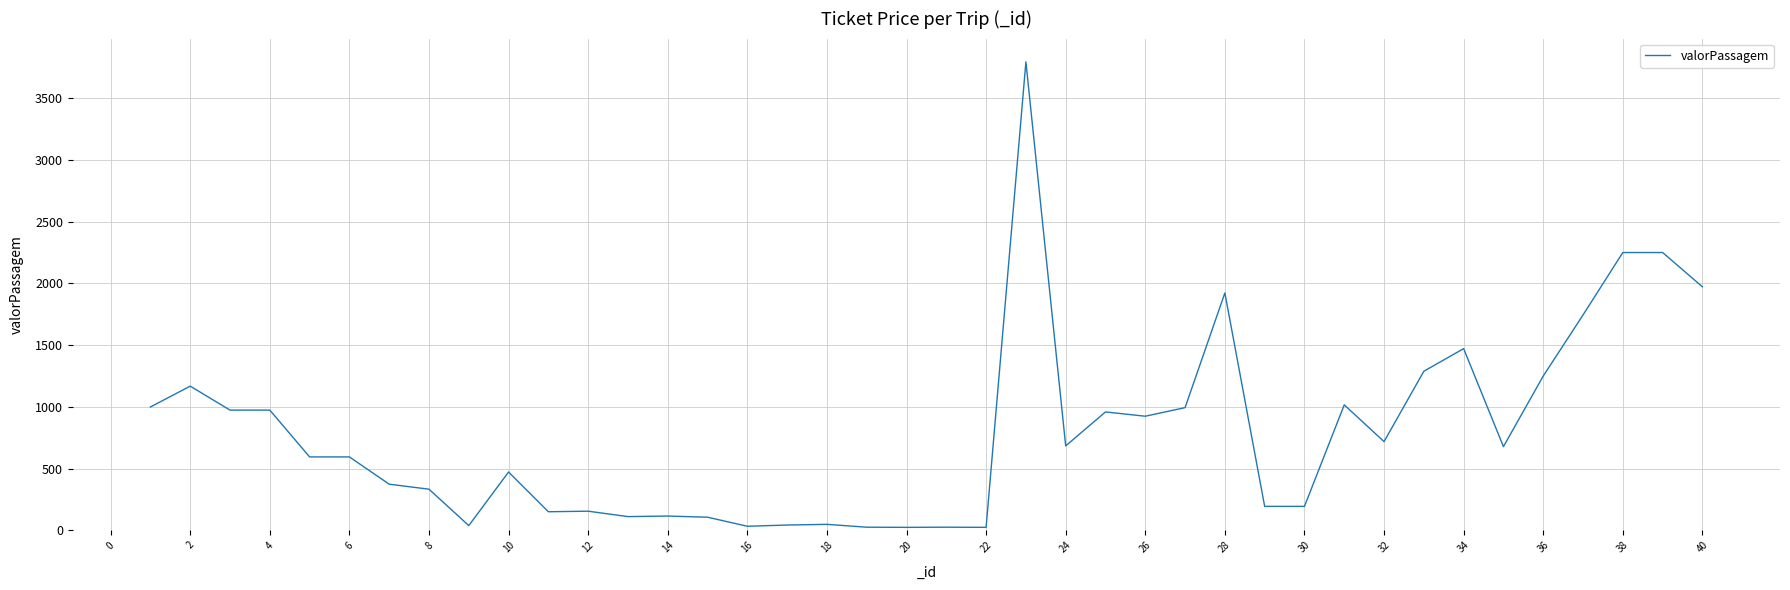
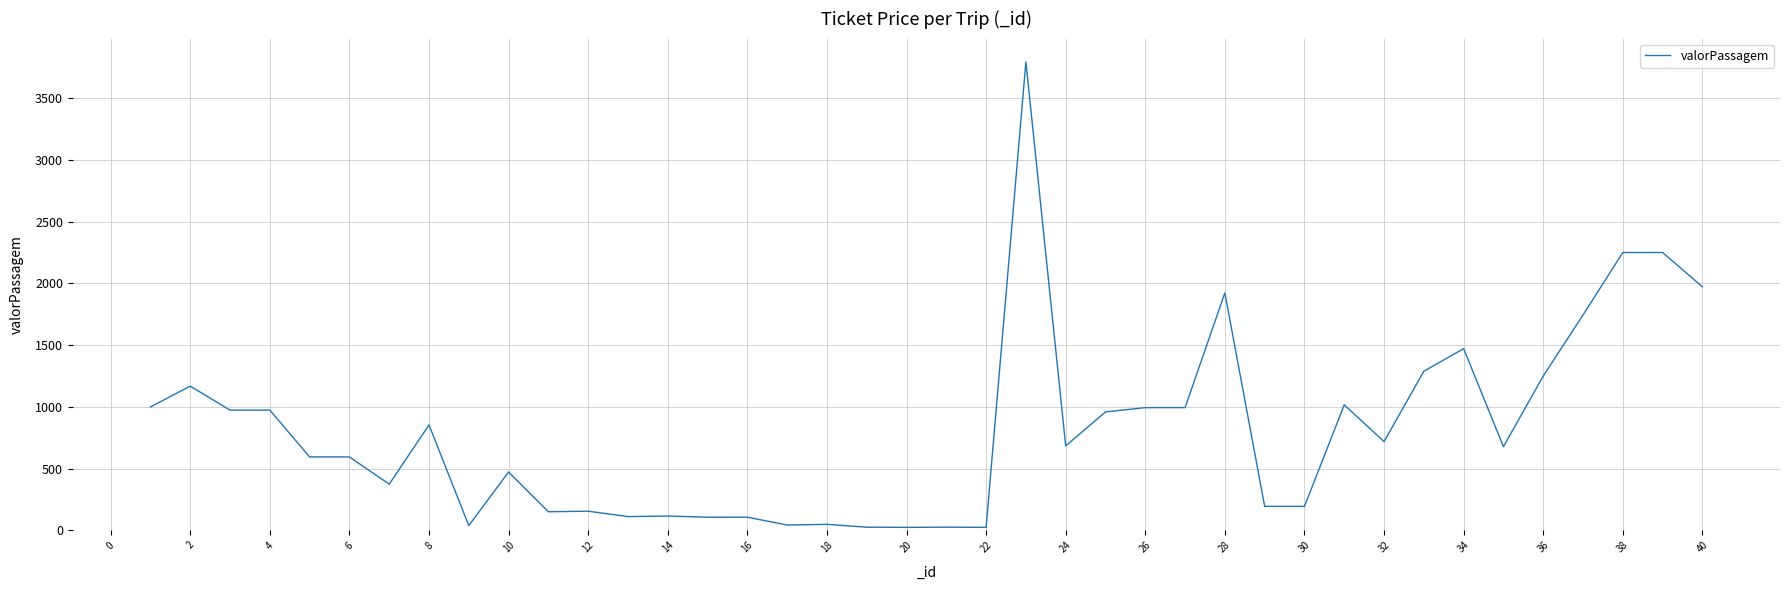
  {
    "2": 1170,
    "4": 970,
    "6": 590,
-   "8": 330,
+   "8": 850,
    "10": 470,
    "12": 150,
    "14": 120,
-   "16": 30,
+   "16": 110,
    "18": 50,
    "20": 20,
    "22": 20,
    "24": 680,
-   "26": 920,
+   "26": 990,
    "28": 1920,
    "30": 190,
    "32": 720,
    "34": 1470,
    "36": 1250,
    "38": 2250,
    "40": 1970
  }
